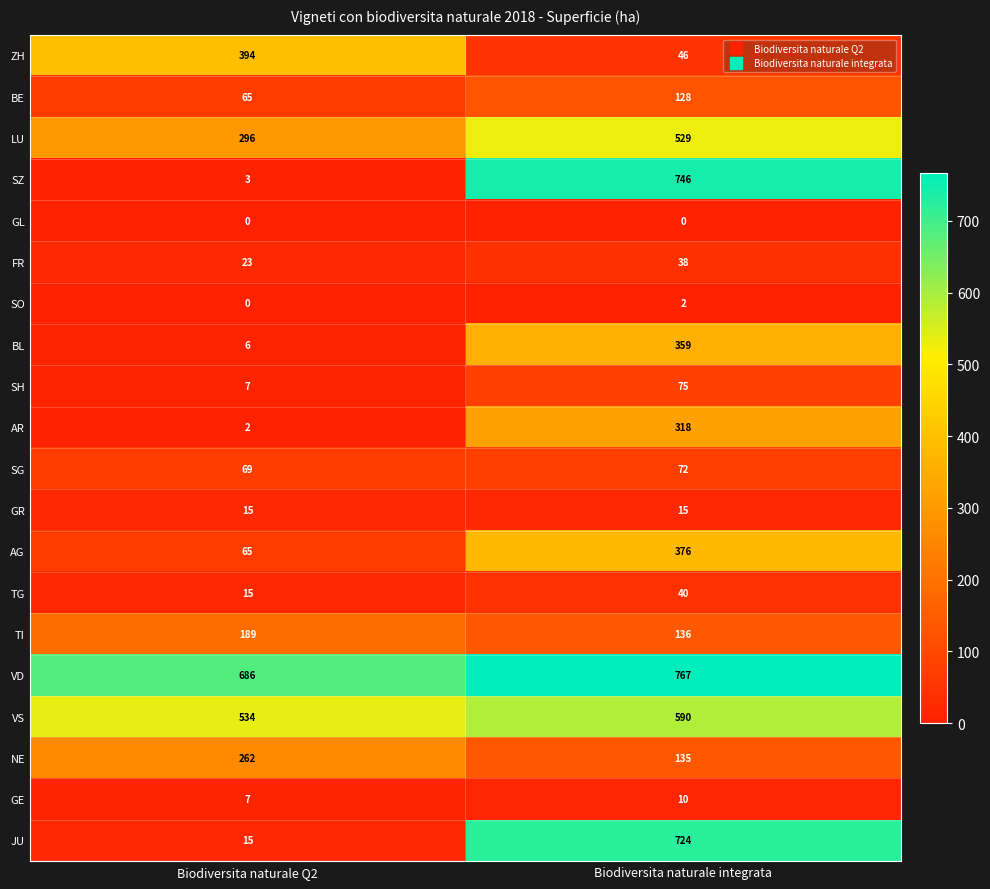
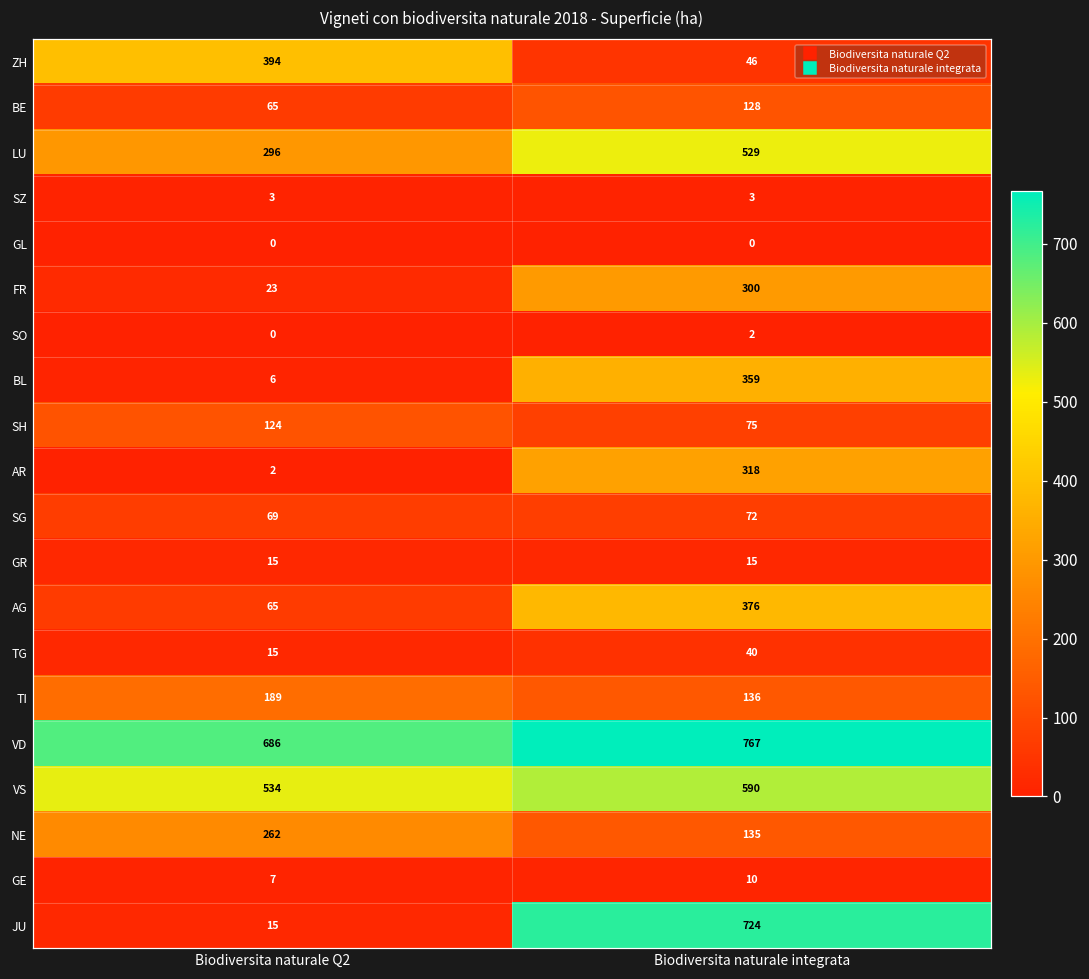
  {
    "ZH": {
      "Biodiversita naturale Q2": 394,
      "Biodiversita naturale integrata": 46
    },
    "BE": {
      "Biodiversita naturale Q2": 65,
      "Biodiversita naturale integrata": 128
    },
    "LU": {
      "Biodiversita naturale Q2": 296,
      "Biodiversita naturale integrata": 529
    },
    "SZ": {
      "Biodiversita naturale Q2": 3,
-     "Biodiversita naturale integrata": 746
+     "Biodiversita naturale integrata": 3
    },
    "GL": {
      "Biodiversita naturale Q2": 0,
      "Biodiversita naturale integrata": 0
    },
    "FR": {
      "Biodiversita naturale Q2": 23,
-     "Biodiversita naturale integrata": 38
+     "Biodiversita naturale integrata": 300
    },
    "SO": {
      "Biodiversita naturale Q2": 0,
      "Biodiversita naturale integrata": 2
    },
    "BL": {
      "Biodiversita naturale Q2": 6,
      "Biodiversita naturale integrata": 359
    },
    "SH": {
-     "Biodiversita naturale Q2": 7,
+     "Biodiversita naturale Q2": 124,
      "Biodiversita naturale integrata": 75
    },
    "AR": {
      "Biodiversita naturale Q2": 2,
      "Biodiversita naturale integrata": 318
    },
    "SG": {
      "Biodiversita naturale Q2": 69,
      "Biodiversita naturale integrata": 72
    },
    "GR": {
      "Biodiversita naturale Q2": 15,
      "Biodiversita naturale integrata": 15
    },
    "AG": {
      "Biodiversita naturale Q2": 65,
      "Biodiversita naturale integrata": 376
    },
    "TG": {
      "Biodiversita naturale Q2": 15,
      "Biodiversita naturale integrata": 40
    },
    "TI": {
      "Biodiversita naturale Q2": 189,
      "Biodiversita naturale integrata": 136
    },
    "VD": {
      "Biodiversita naturale Q2": 686,
      "Biodiversita naturale integrata": 767
    },
    "VS": {
      "Biodiversita naturale Q2": 534,
      "Biodiversita naturale integrata": 590
    },
    "NE": {
      "Biodiversita naturale Q2": 262,
      "Biodiversita naturale integrata": 135
    },
    "GE": {
      "Biodiversita naturale Q2": 7,
      "Biodiversita naturale integrata": 10
    },
    "JU": {
      "Biodiversita naturale Q2": 15,
      "Biodiversita naturale integrata": 724
    }
  }
